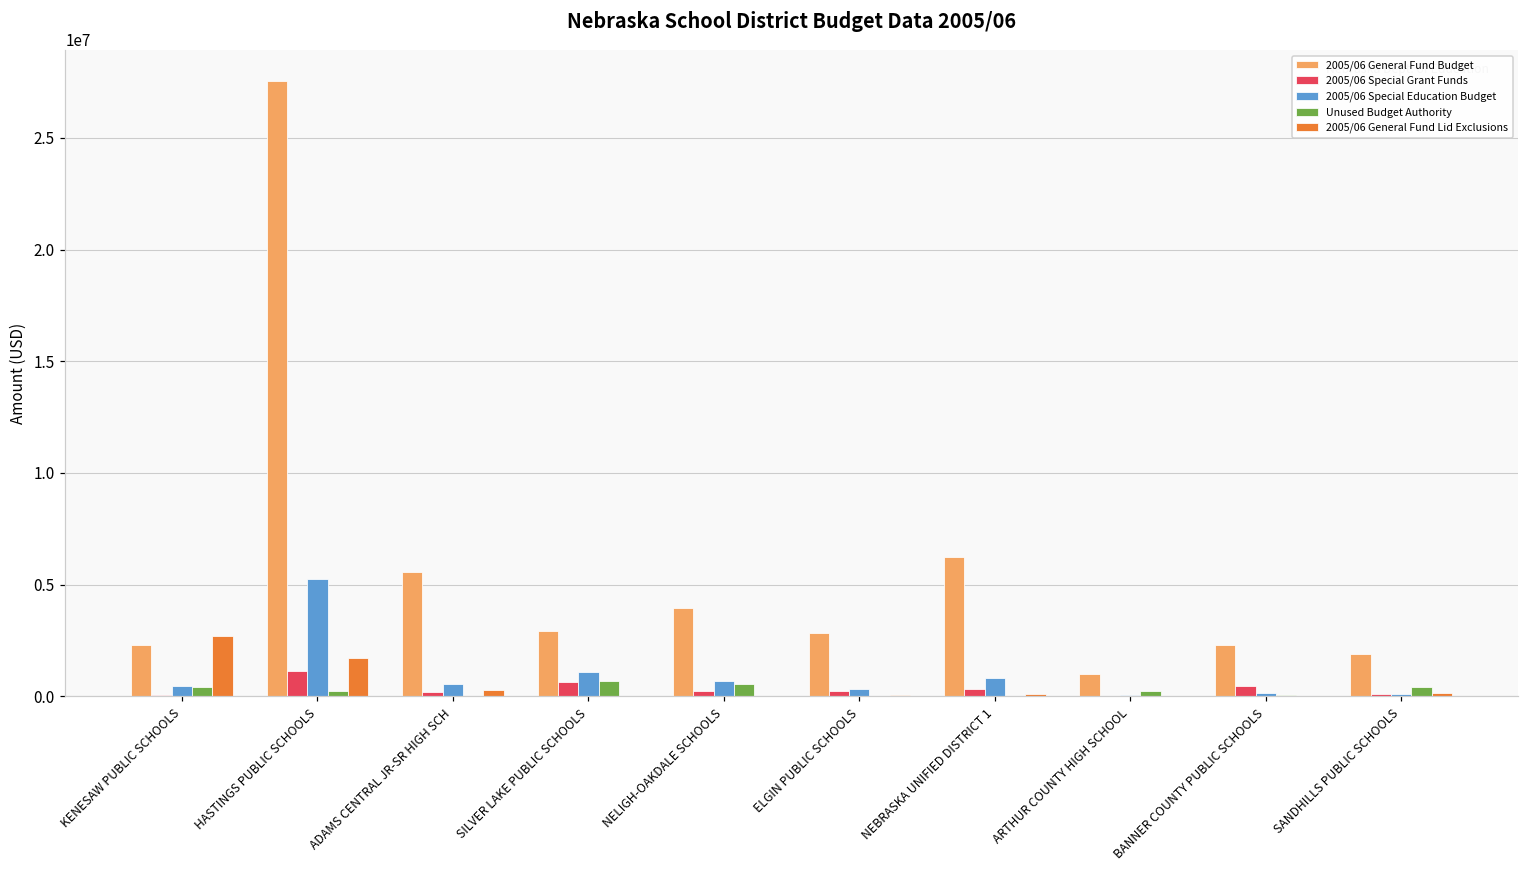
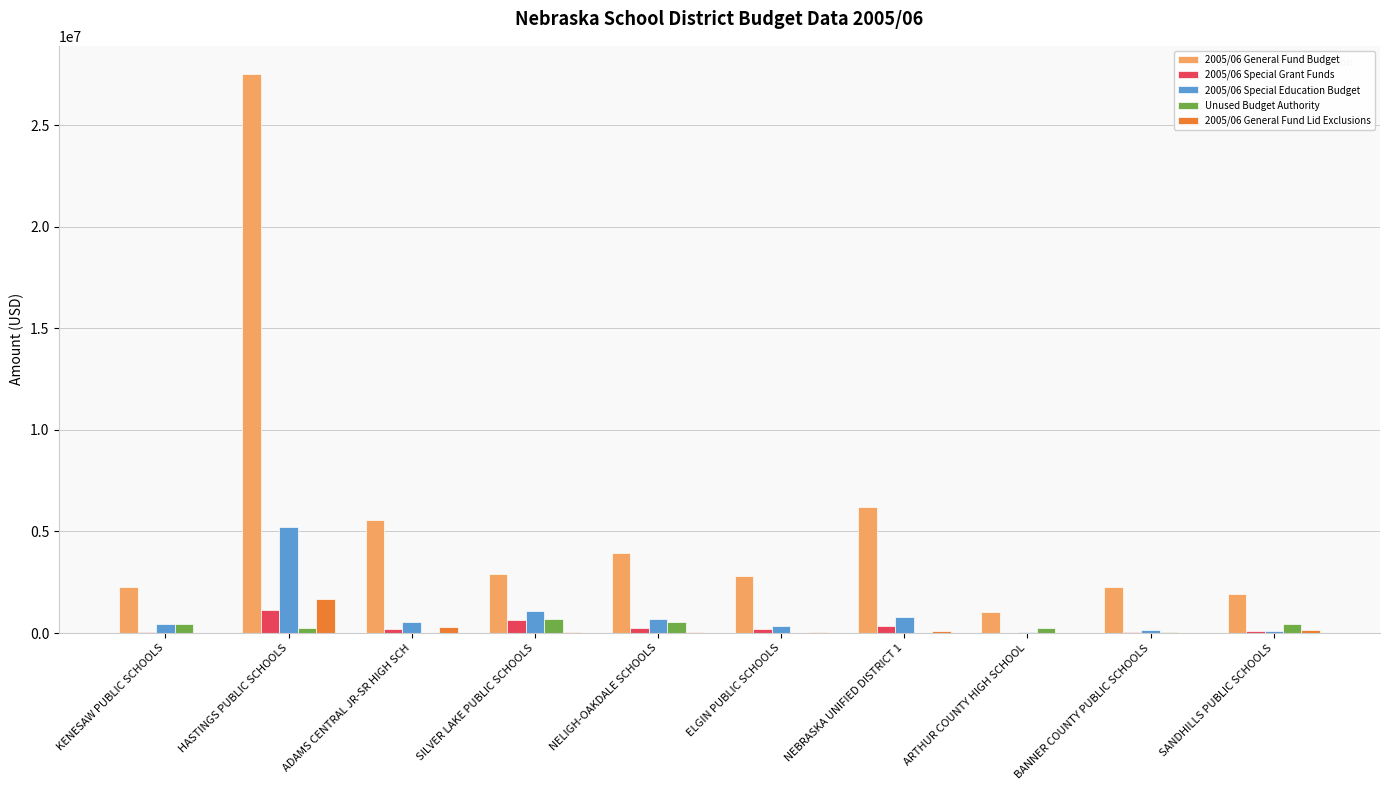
  {
    "2005/06 General Fund Budget": {
      "KENESAW PUBLIC SCHOOLS": 2300000,
      "HASTINGS PUBLIC SCHOOLS": 27500000,
      "ADAMS CENTRAL JR-SR HIGH SCH": 5500000,
      "SILVER LAKE PUBLIC SCHOOLS": 2900000,
      "NELIGH-OAKDALE SCHOOLS": 3900000,
      "ELGIN PUBLIC SCHOOLS": 2800000,
      "NEBRASKA UNIFIED DISTRICT 1": 6200000,
      "ARTHUR COUNTY HIGH SCHOOL": 1000000,
      "BANNER COUNTY PUBLIC SCHOOLS": 2300000,
      "SANDHILLS PUBLIC SCHOOLS": 1900000
    },
    "2005/06 Special Grant Funds": {
      "HASTINGS PUBLIC SCHOOLS": 1100000,
      "ADAMS CENTRAL JR-SR HIGH SCH": 200000,
      "SILVER LAKE PUBLIC SCHOOLS": 600000,
      "NELIGH-OAKDALE SCHOOLS": 200000,
      "ELGIN PUBLIC SCHOOLS": 200000,
      "NEBRASKA UNIFIED DISTRICT 1": 300000,
-     "BANNER COUNTY PUBLIC SCHOOLS": 500000
+     "BANNER COUNTY PUBLIC SCHOOLS": 100000
    },
    "2005/06 Special Education Budget": {
      "KENESAW PUBLIC SCHOOLS": 400000,
      "HASTINGS PUBLIC SCHOOLS": 5200000,
      "ADAMS CENTRAL JR-SR HIGH SCH": 600000,
      "SILVER LAKE PUBLIC SCHOOLS": 1100000,
      "NELIGH-OAKDALE SCHOOLS": 700000,
      "ELGIN PUBLIC SCHOOLS": 300000,
      "NEBRASKA UNIFIED DISTRICT 1": 800000,
      "BANNER COUNTY PUBLIC SCHOOLS": 100000
    },
    "Unused Budget Authority": {
      "KENESAW PUBLIC SCHOOLS": 400000,
      "HASTINGS PUBLIC SCHOOLS": 200000,
      "SILVER LAKE PUBLIC SCHOOLS": 700000,
      "NELIGH-OAKDALE SCHOOLS": 500000,
      "ARTHUR COUNTY HIGH SCHOOL": 200000,
      "SANDHILLS PUBLIC SCHOOLS": 400000
    },
    "2005/06 General Fund Lid Exclusions": {
-     "KENESAW PUBLIC SCHOOLS": 2700000,
+     "KENESAW PUBLIC SCHOOLS": 0,
      "HASTINGS PUBLIC SCHOOLS": 1700000,
      "ADAMS CENTRAL JR-SR HIGH SCH": 300000,
      "ARTHUR COUNTY HIGH SCHOOL": 0,
      "SANDHILLS PUBLIC SCHOOLS": 100000
    }
  }
